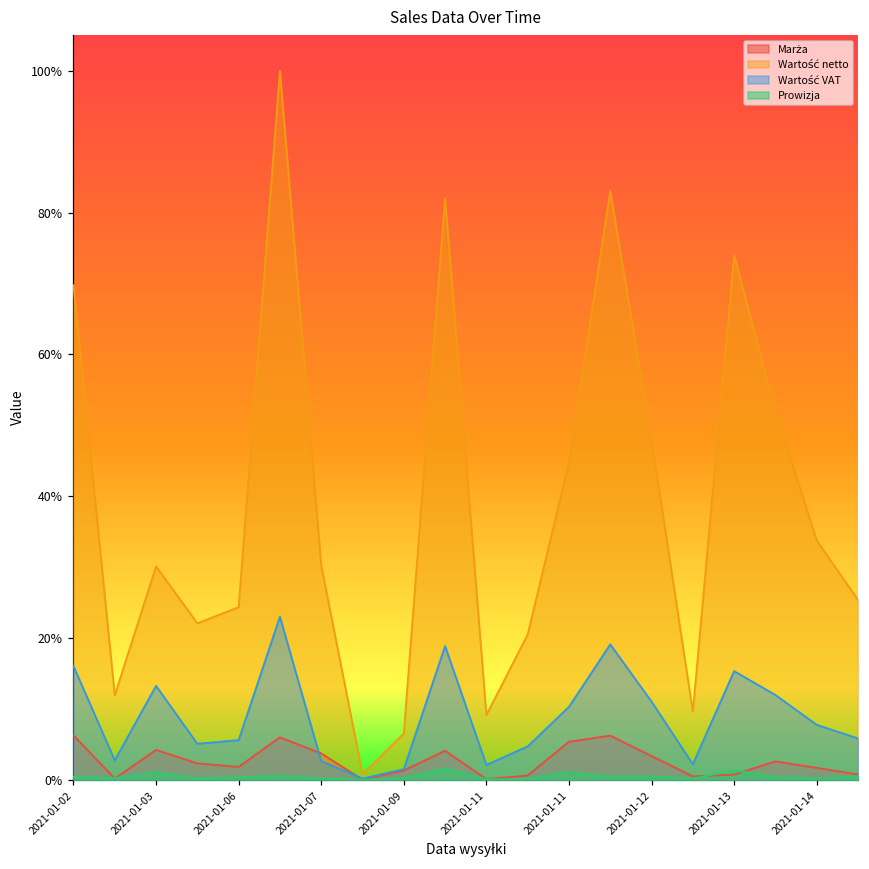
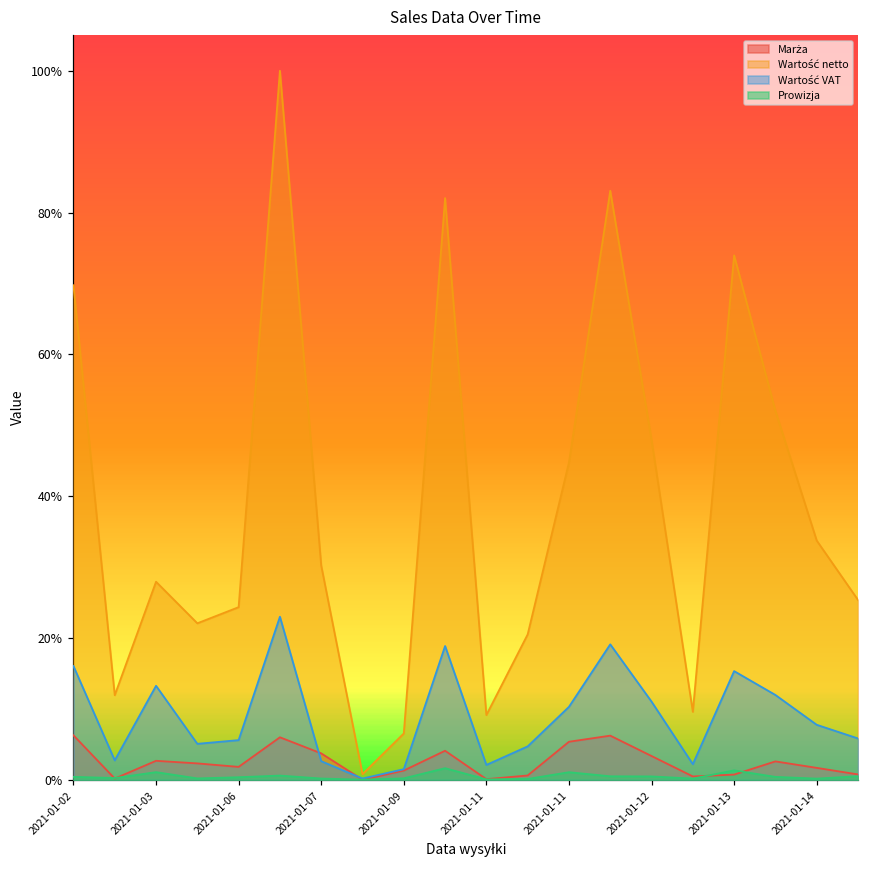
  {
    "Marża": {
-     "2021-01-03": "4%",
+     "2021-01-03": "3%",
      "2021-01-07": "4%",
      "2021-01-13": "1%"
    },
    "Wartość netto": {
-     "2021-01-03": "30%",
+     "2021-01-03": "28%",
      "2021-01-07": "30%",
      "2021-01-13": "74%"
    },
    "Wartość VAT": {
      "2021-01-03": "13%",
      "2021-01-07": "3%",
      "2021-01-13": "15%"
    },
    "Prowizja": {
      "2021-01-03": "1%",
      "2021-01-07": "0%",
      "2021-01-13": "1%"
    }
  }
